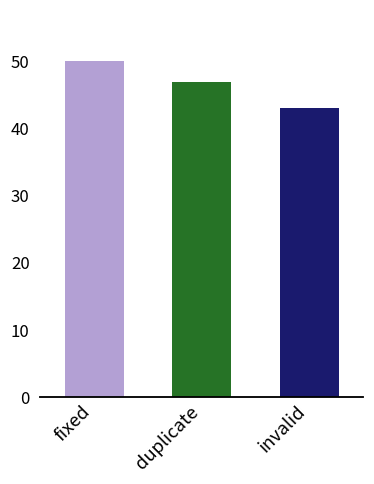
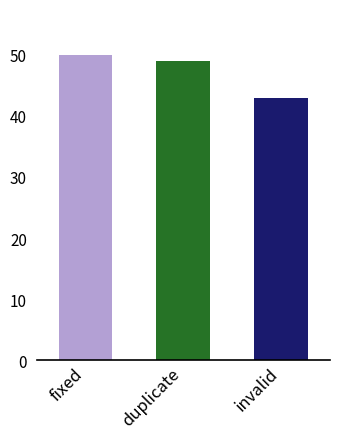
  {
    "fixed": 50,
-   "duplicate": 47,
+   "duplicate": 49,
    "invalid": 43
  }
